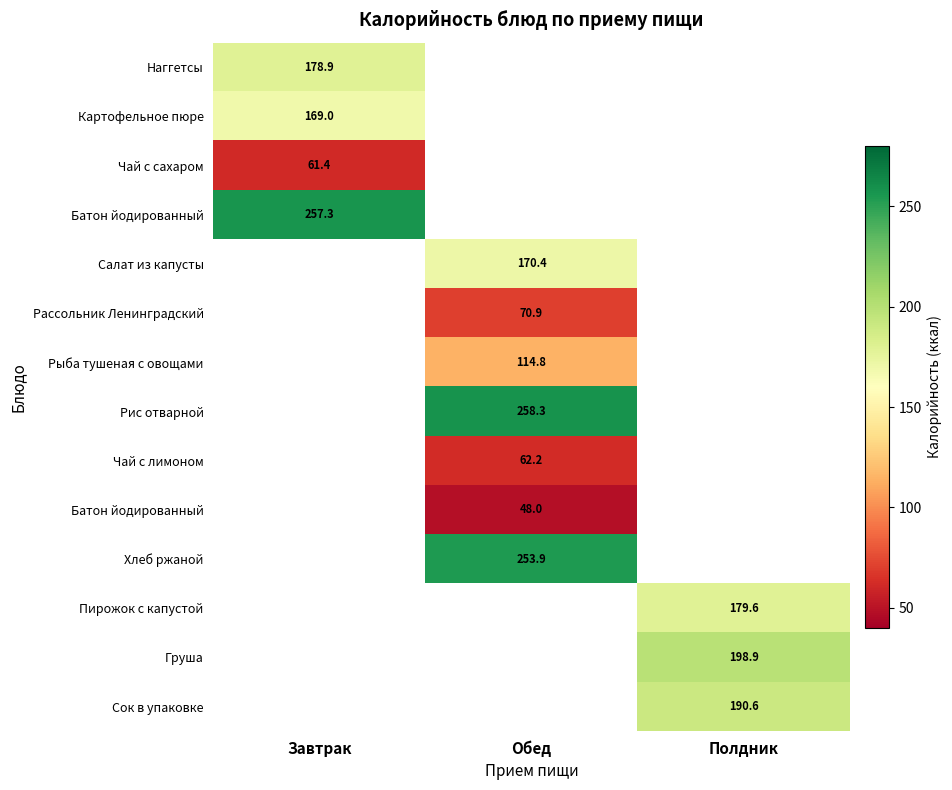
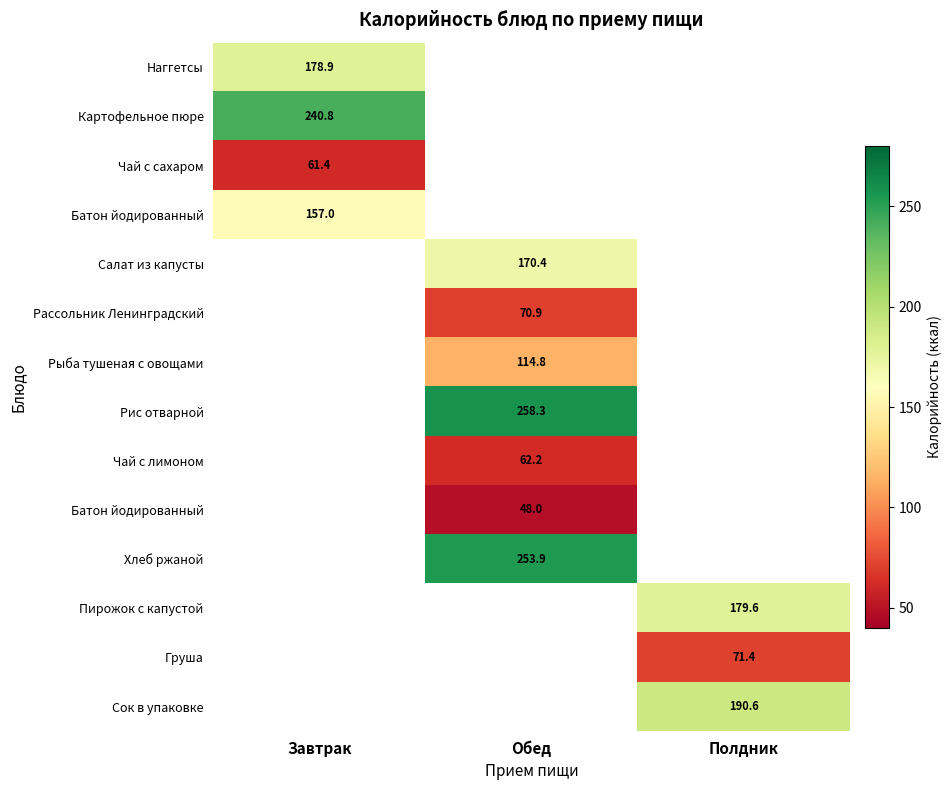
  {
    "Наггетсы": {
      "Завтрак": 178.9
    },
    "Картофельное пюре": {
-     "Завтрак": 169.0
+     "Завтрак": 240.8
    },
    "Чай с сахаром": {
      "Завтрак": 61.4
    },
    "Батон йодированный": {
-     "Завтрак": 257.3,
+     "Завтрак": 157.0,
      "Обед": 48.0
    },
    "Салат из капусты": {
      "Обед": 170.4
    },
    "Рассольник Ленинградский": {
      "Обед": 70.9
    },
    "Рыба тушеная с овощами": {
      "Обед": 114.8
    },
    "Рис отварной": {
      "Обед": 258.3
    },
    "Чай с лимоном": {
      "Обед": 62.2
    },
    "Хлеб ржаной": {
      "Обед": 253.9
    },
    "Пирожок с капустой": {
      "Полдник": 179.6
    },
    "Груша": {
-     "Полдник": 198.9
+     "Полдник": 71.4
    },
    "Сок в упаковке": {
      "Полдник": 190.6
    }
  }
